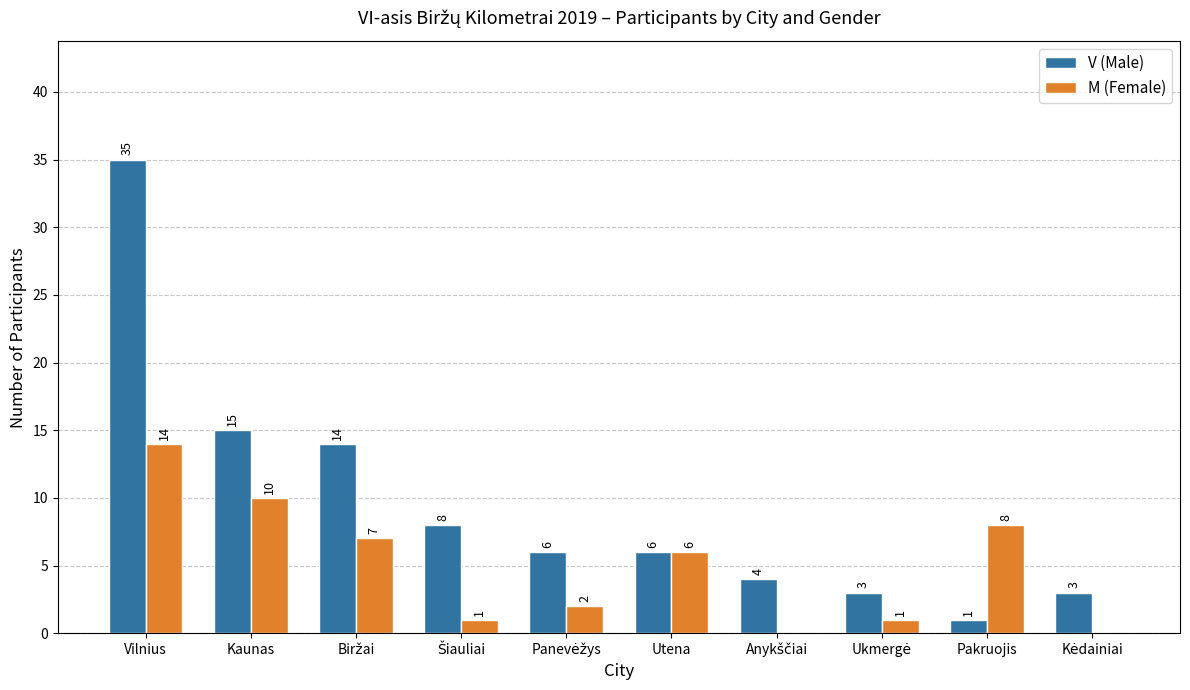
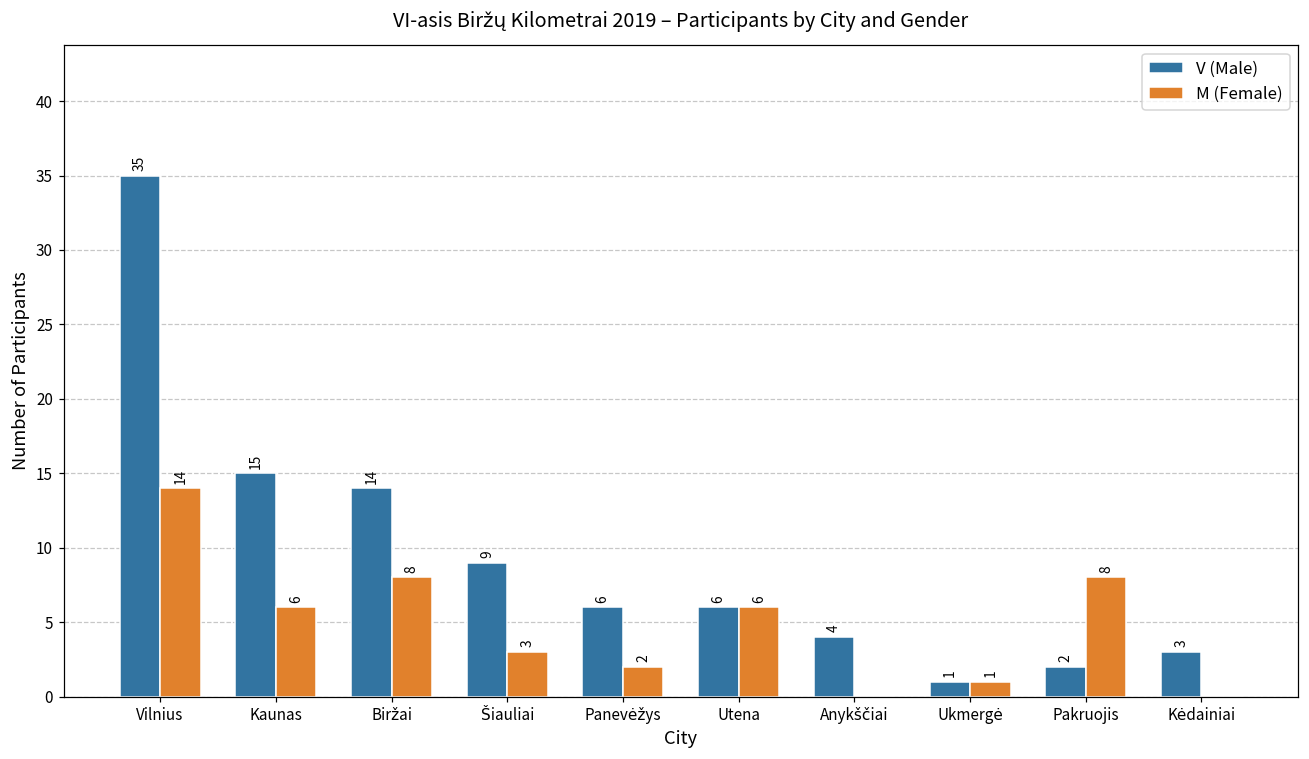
  {
    "V (Male)": {
      "Vilnius": 35,
      "Kaunas": 15,
      "Biržai": 14,
-     "Šiauliai": 8,
+     "Šiauliai": 9,
      "Panevėžys": 6,
      "Utena": 6,
      "Anykščiai": 4,
-     "Ukmergė": 3,
-     "Pakruojis": 1,
+     "Ukmergė": 1,
+     "Pakruojis": 2,
      "Kėdainiai": 3
    },
    "M (Female)": {
      "Vilnius": 14,
-     "Kaunas": 10,
-     "Biržai": 7,
-     "Šiauliai": 1,
+     "Kaunas": 6,
+     "Biržai": 8,
+     "Šiauliai": 3,
      "Panevėžys": 2,
      "Utena": 6,
      "Ukmergė": 1,
      "Pakruojis": 8
    }
  }
